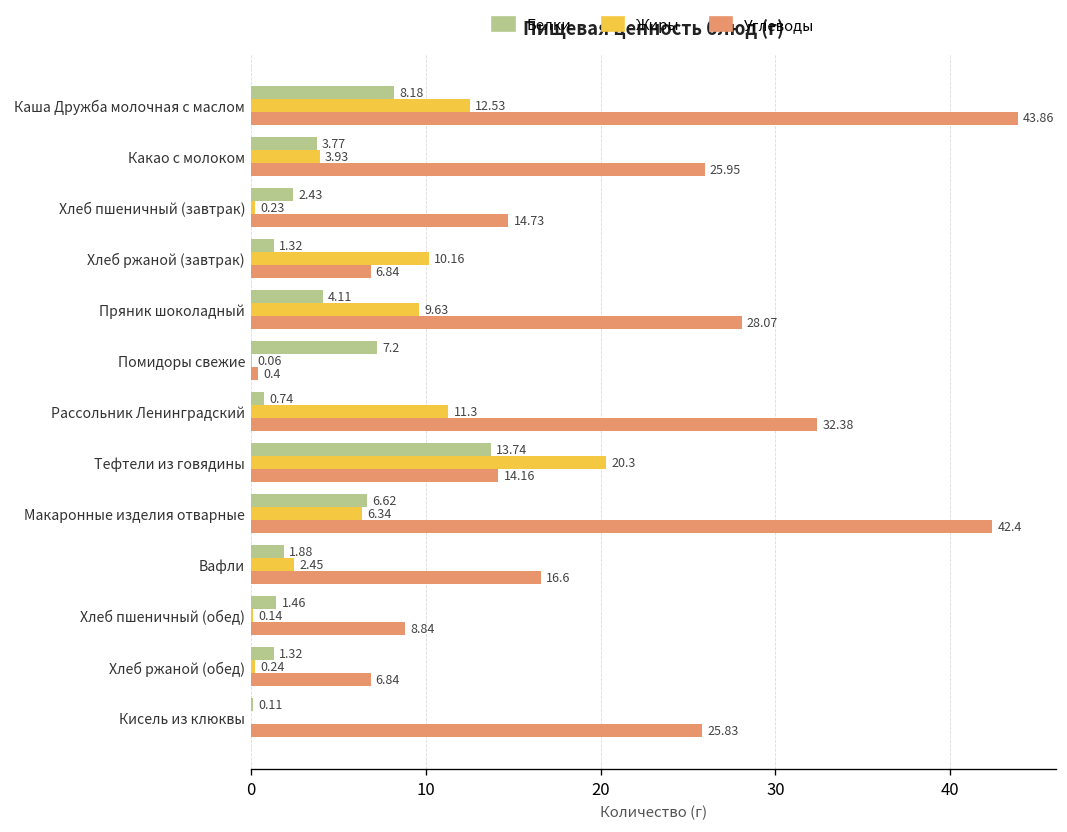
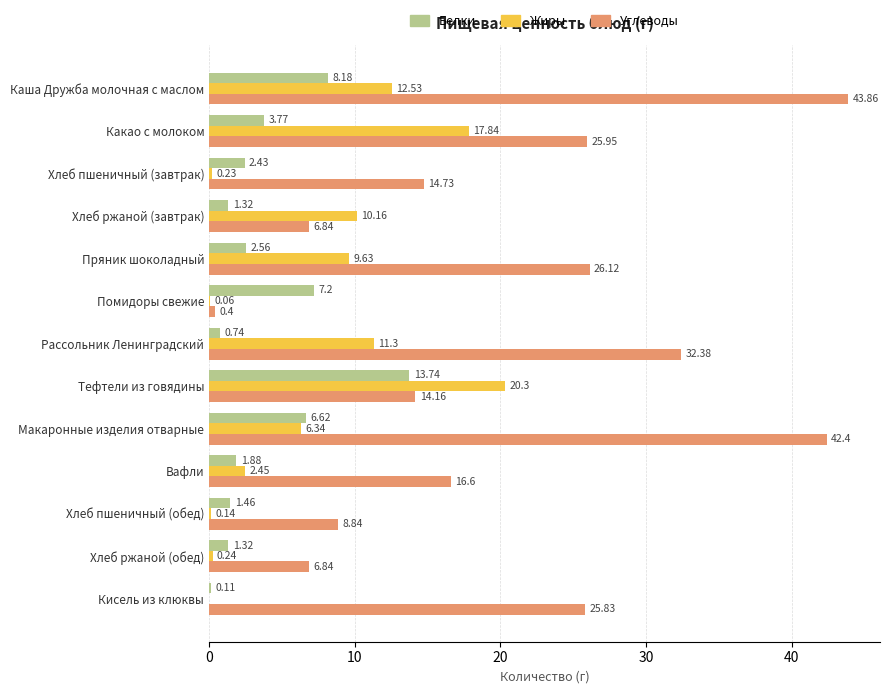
  {
    "Белки": {
      "Каша Дружба молочная с маслом": 8.18,
      "Какао с молоком": 3.77,
      "Хлеб пшеничный (завтрак)": 2.43,
      "Хлеб ржаной (завтрак)": 1.32,
-     "Пряник шоколадный": 4.11,
+     "Пряник шоколадный": 2.56,
      "Помидоры свежие": 7.2,
      "Рассольник Ленинградский": 0.74,
      "Тефтели из говядины": 13.74,
      "Макаронные изделия отварные": 6.62,
      "Вафли": 1.88,
      "Хлеб пшеничный (обед)": 1.46,
      "Хлеб ржаной (обед)": 1.32,
      "Кисель из клюквы": 0.11
    },
    "Жиры": {
      "Каша Дружба молочная с маслом": 12.53,
-     "Какао с молоком": 3.93,
+     "Какао с молоком": 17.84,
      "Хлеб пшеничный (завтрак)": 0.23,
      "Хлеб ржаной (завтрак)": 10.16,
      "Пряник шоколадный": 9.63,
      "Помидоры свежие": 0.06,
      "Рассольник Ленинградский": 11.3,
      "Тефтели из говядины": 20.3,
      "Макаронные изделия отварные": 6.34,
      "Вафли": 2.45,
      "Хлеб пшеничный (обед)": 0.14,
      "Хлеб ржаной (обед)": 0.24
    },
    "Углеводы": {
      "Каша Дружба молочная с маслом": 43.86,
      "Какао с молоком": 25.95,
      "Хлеб пшеничный (завтрак)": 14.73,
      "Хлеб ржаной (завтрак)": 6.84,
-     "Пряник шоколадный": 28.07,
+     "Пряник шоколадный": 26.12,
      "Помидоры свежие": 0.4,
      "Рассольник Ленинградский": 32.38,
      "Тефтели из говядины": 14.16,
      "Макаронные изделия отварные": 42.4,
      "Вафли": 16.6,
      "Хлеб пшеничный (обед)": 8.84,
      "Хлеб ржаной (обед)": 6.84,
      "Кисель из клюквы": 25.83
    }
  }
